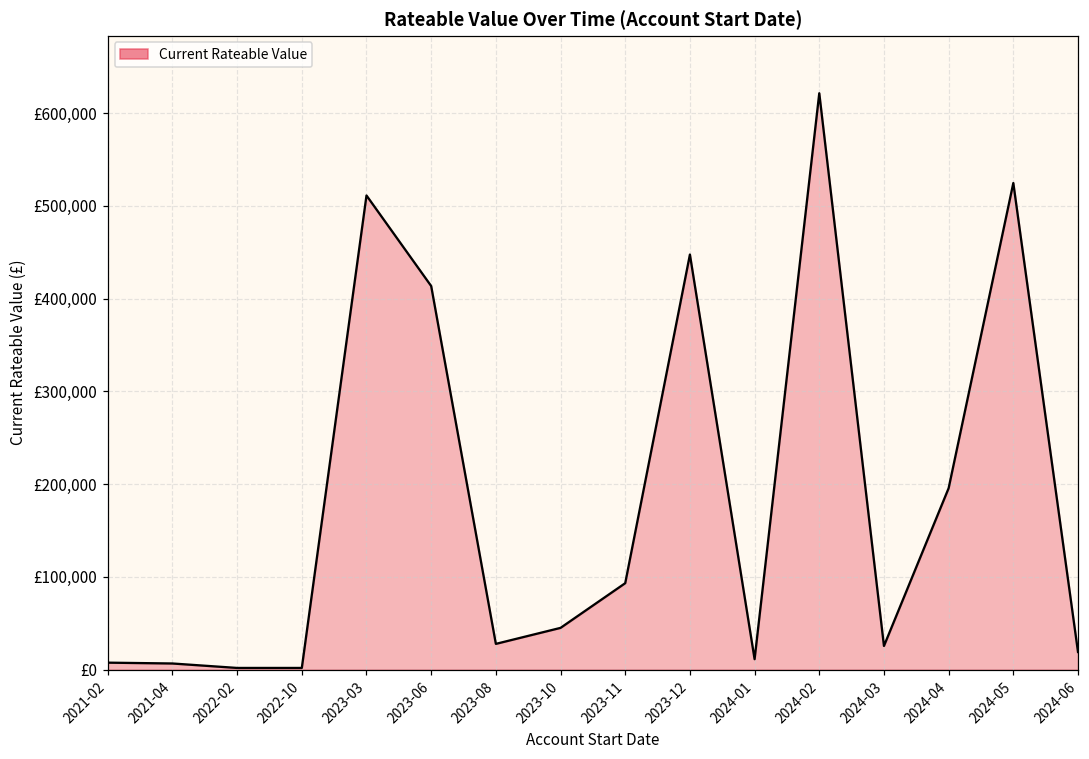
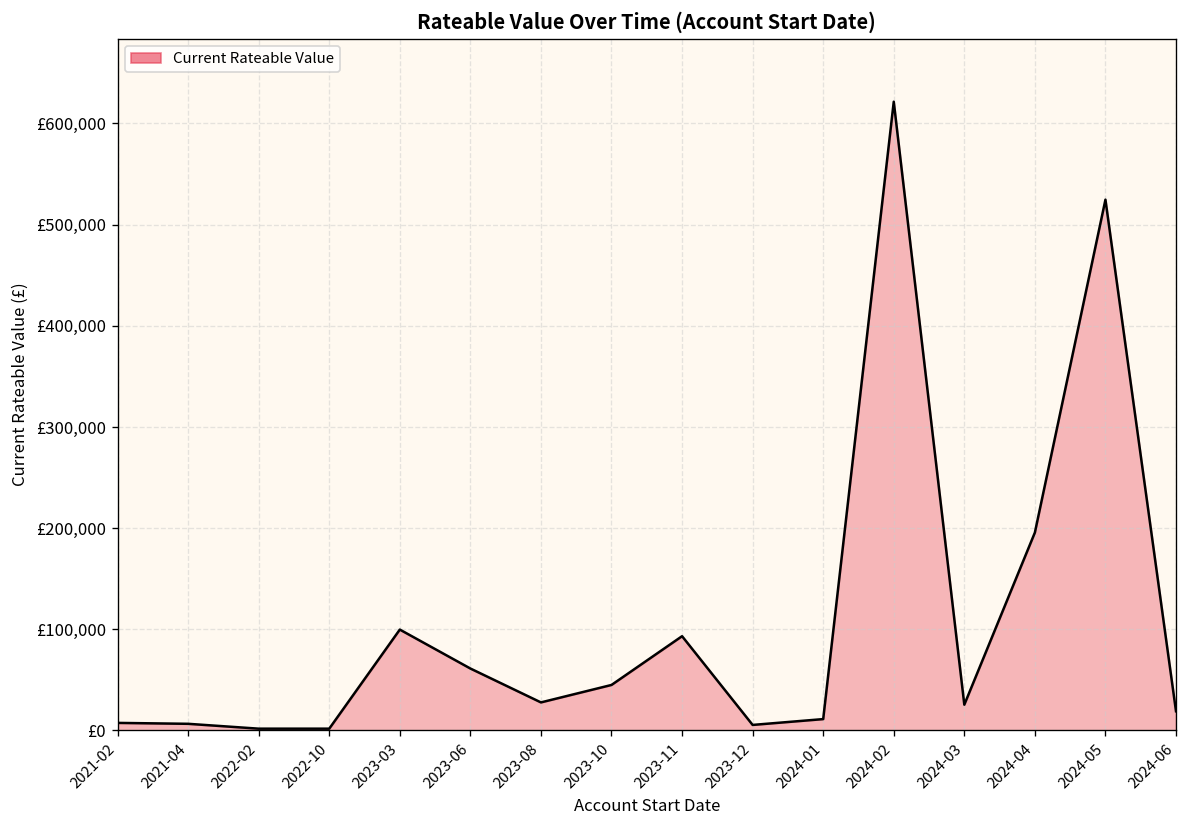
  {
    "2021-02": "£10,000",
    "2021-04": "£10,000",
    "2022-02": "£0",
    "2022-10": "£0",
-   "2023-03": "£510,000",
-   "2023-06": "£410,000",
+   "2023-03": "£100,000",
+   "2023-06": "£60,000",
    "2023-08": "£30,000",
    "2023-10": "£50,000",
    "2023-11": "£90,000",
-   "2023-12": "£450,000",
+   "2023-12": "£10,000",
    "2024-01": "£10,000",
    "2024-02": "£620,000",
    "2024-03": "£30,000",
    "2024-04": "£200,000",
    "2024-05": "£520,000",
    "2024-06": "£20,000"
  }
